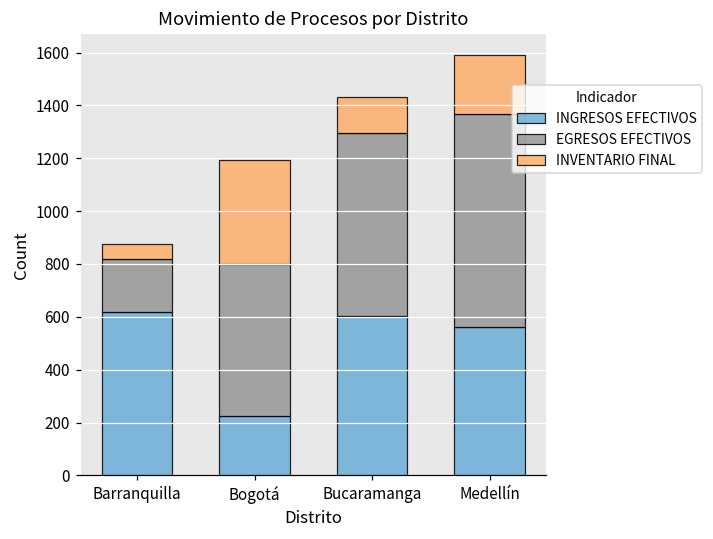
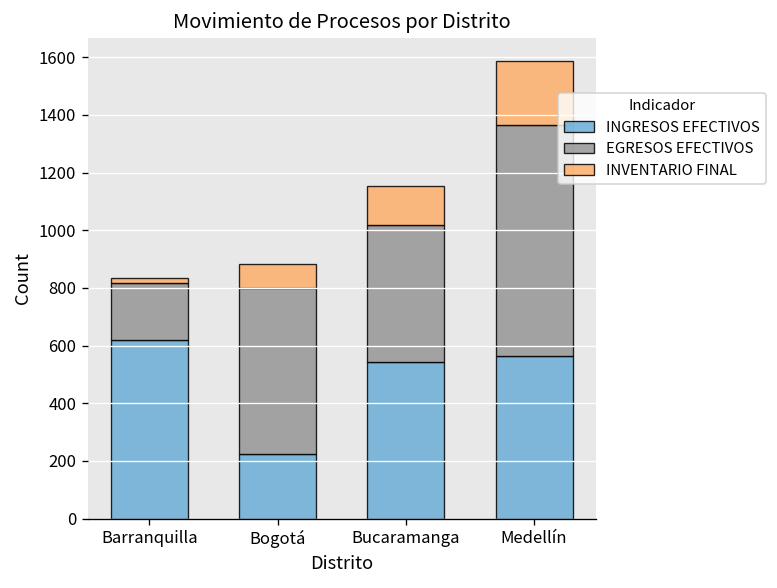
  {
    "INGRESOS EFECTIVOS": {
      "Barranquilla": 620,
      "Bogotá": 230,
-     "Bucaramanga": 610,
+     "Bucaramanga": 540,
      "Medellín": 560
    },
    "EGRESOS EFECTIVOS": {
      "Barranquilla": 200,
      "Bogotá": 580,
-     "Bucaramanga": 690,
+     "Bucaramanga": 470,
      "Medellín": 800
    },
    "INVENTARIO FINAL": {
-     "Barranquilla": 60,
-     "Bogotá": 390,
+     "Barranquilla": 20,
+     "Bogotá": 80,
      "Bucaramanga": 140,
      "Medellín": 220
    }
  }
